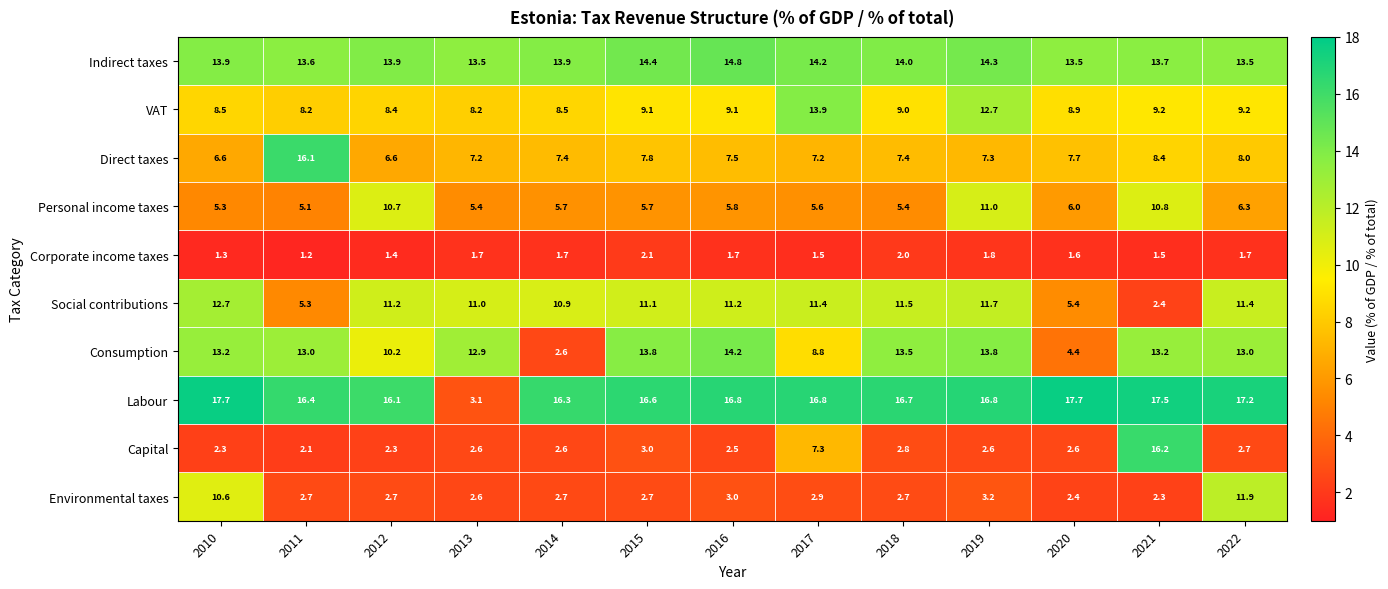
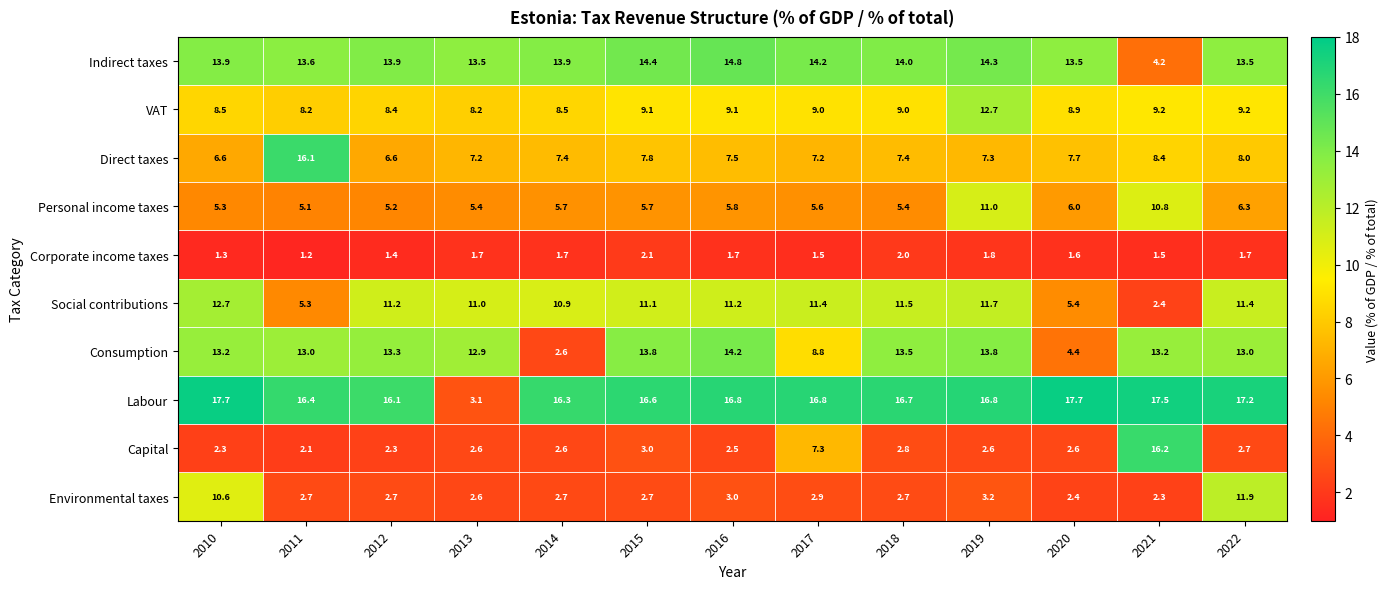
  {
    "Indirect taxes": {
      "2010": 13.9,
      "2011": 13.6,
      "2012": 13.9,
      "2013": 13.5,
      "2014": 13.9,
      "2015": 14.4,
      "2016": 14.8,
      "2017": 14.2,
      "2018": 14.0,
      "2019": 14.3,
      "2020": 13.5,
-     "2021": 13.7,
+     "2021": 4.2,
      "2022": 13.5
    },
    "VAT": {
      "2010": 8.5,
      "2011": 8.2,
      "2012": 8.4,
      "2013": 8.2,
      "2014": 8.5,
      "2015": 9.1,
      "2016": 9.1,
-     "2017": 13.9,
+     "2017": 9.0,
      "2018": 9.0,
      "2019": 12.7,
      "2020": 8.9,
      "2021": 9.2,
      "2022": 9.2
    },
    "Direct taxes": {
      "2010": 6.6,
      "2011": 16.1,
      "2012": 6.6,
      "2013": 7.2,
      "2014": 7.4,
      "2015": 7.8,
      "2016": 7.5,
      "2017": 7.2,
      "2018": 7.4,
      "2019": 7.3,
      "2020": 7.7,
      "2021": 8.4,
      "2022": 8.0
    },
    "Personal income taxes": {
      "2010": 5.3,
      "2011": 5.1,
-     "2012": 10.7,
+     "2012": 5.2,
      "2013": 5.4,
      "2014": 5.7,
      "2015": 5.7,
      "2016": 5.8,
      "2017": 5.6,
      "2018": 5.4,
      "2019": 11.0,
      "2020": 6.0,
      "2021": 10.8,
      "2022": 6.3
    },
    "Corporate income taxes": {
      "2010": 1.3,
      "2011": 1.2,
      "2012": 1.4,
      "2013": 1.7,
      "2014": 1.7,
      "2015": 2.1,
      "2016": 1.7,
      "2017": 1.5,
      "2018": 2.0,
      "2019": 1.8,
      "2020": 1.6,
      "2021": 1.5,
      "2022": 1.7
    },
    "Social contributions": {
      "2010": 12.7,
      "2011": 5.3,
      "2012": 11.2,
      "2013": 11.0,
      "2014": 10.9,
      "2015": 11.1,
      "2016": 11.2,
      "2017": 11.4,
      "2018": 11.5,
      "2019": 11.7,
      "2020": 5.4,
      "2021": 2.4,
      "2022": 11.4
    },
    "Consumption": {
      "2010": 13.2,
      "2011": 13.0,
-     "2012": 10.2,
+     "2012": 13.3,
      "2013": 12.9,
      "2014": 2.6,
      "2015": 13.8,
      "2016": 14.2,
      "2017": 8.8,
      "2018": 13.5,
      "2019": 13.8,
      "2020": 4.4,
      "2021": 13.2,
      "2022": 13.0
    },
    "Labour": {
      "2010": 17.7,
      "2011": 16.4,
      "2012": 16.1,
      "2013": 3.1,
      "2014": 16.3,
      "2015": 16.6,
      "2016": 16.8,
      "2017": 16.8,
      "2018": 16.7,
      "2019": 16.8,
      "2020": 17.7,
      "2021": 17.5,
      "2022": 17.2
    },
    "Capital": {
      "2010": 2.3,
      "2011": 2.1,
      "2012": 2.3,
      "2013": 2.6,
      "2014": 2.6,
      "2015": 3.0,
      "2016": 2.5,
      "2017": 7.3,
      "2018": 2.8,
      "2019": 2.6,
      "2020": 2.6,
      "2021": 16.2,
      "2022": 2.7
    },
    "Environmental taxes": {
      "2010": 10.6,
      "2011": 2.7,
      "2012": 2.7,
      "2013": 2.6,
      "2014": 2.7,
      "2015": 2.7,
      "2016": 3.0,
      "2017": 2.9,
      "2018": 2.7,
      "2019": 3.2,
      "2020": 2.4,
      "2021": 2.3,
      "2022": 11.9
    }
  }
